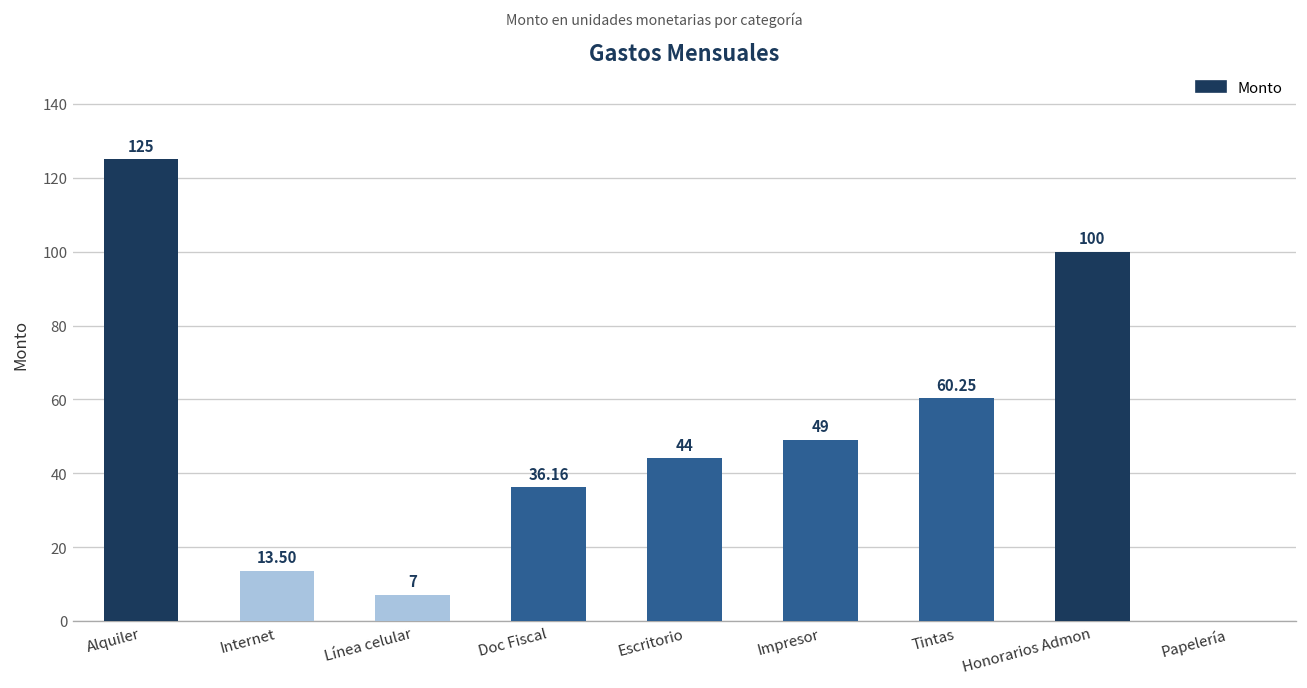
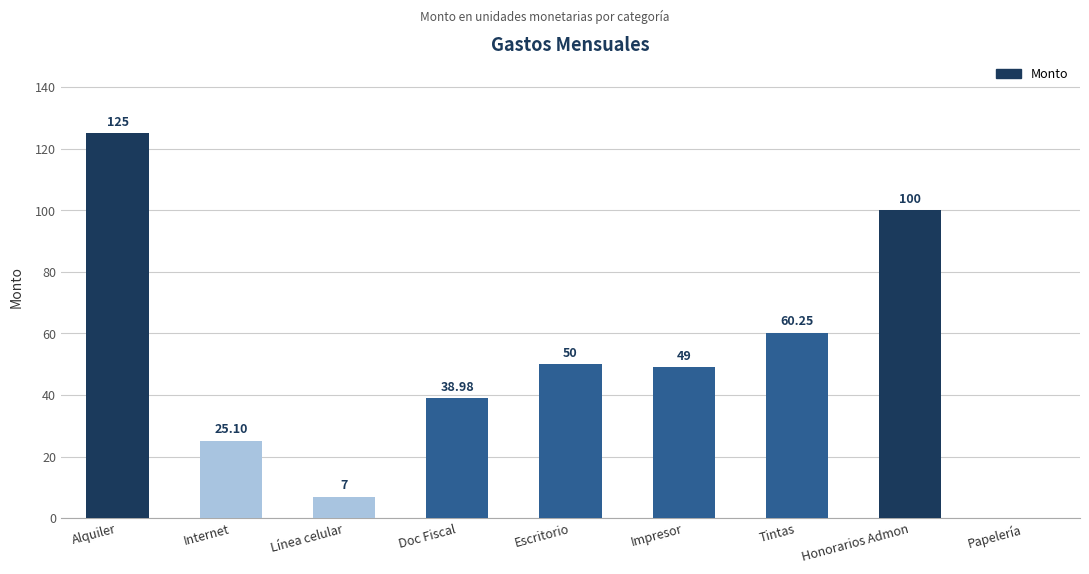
  {
    "Alquiler": 125,
-   "Internet": 13.50,
+   "Internet": 25.10,
    "Línea celular": 7,
-   "Doc Fiscal": 36.16,
-   "Escritorio": 44,
+   "Doc Fiscal": 38.98,
+   "Escritorio": 50,
    "Impresor": 49,
    "Tintas": 60.25,
    "Honorarios Admon": 100
  }
